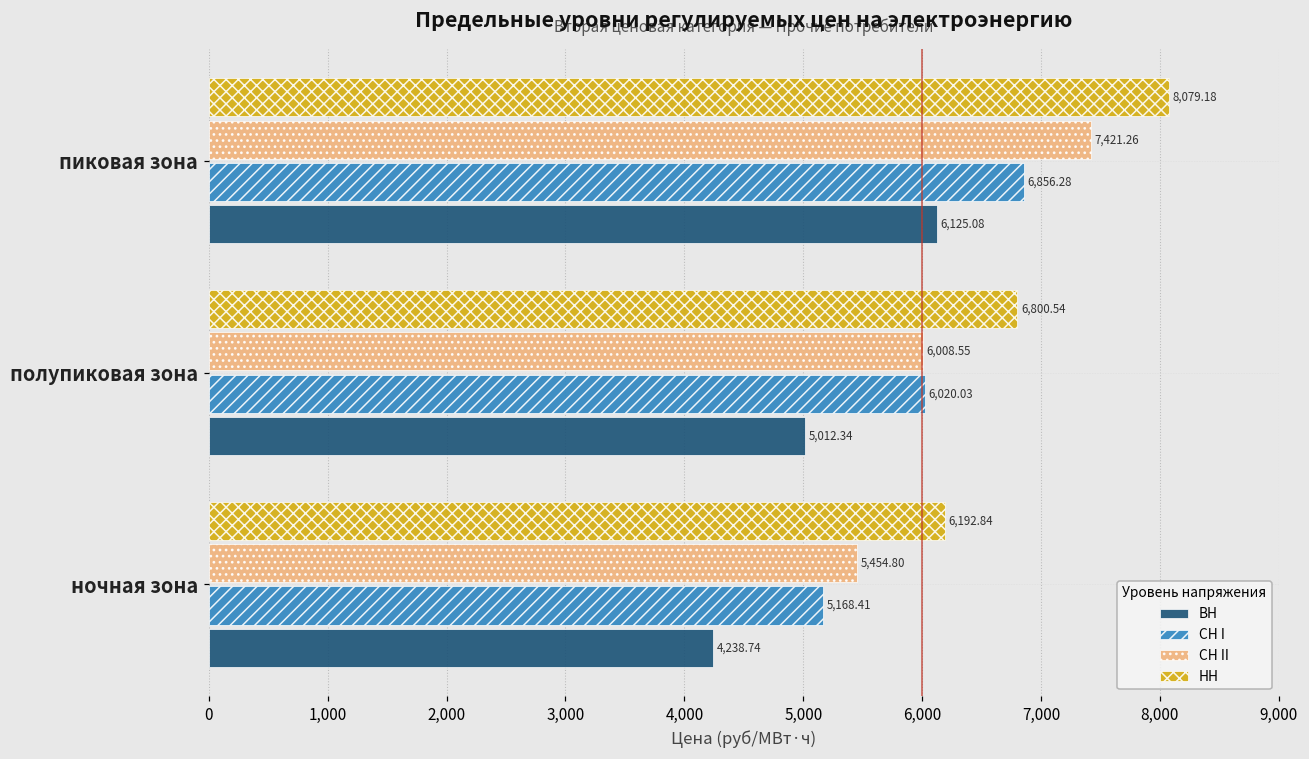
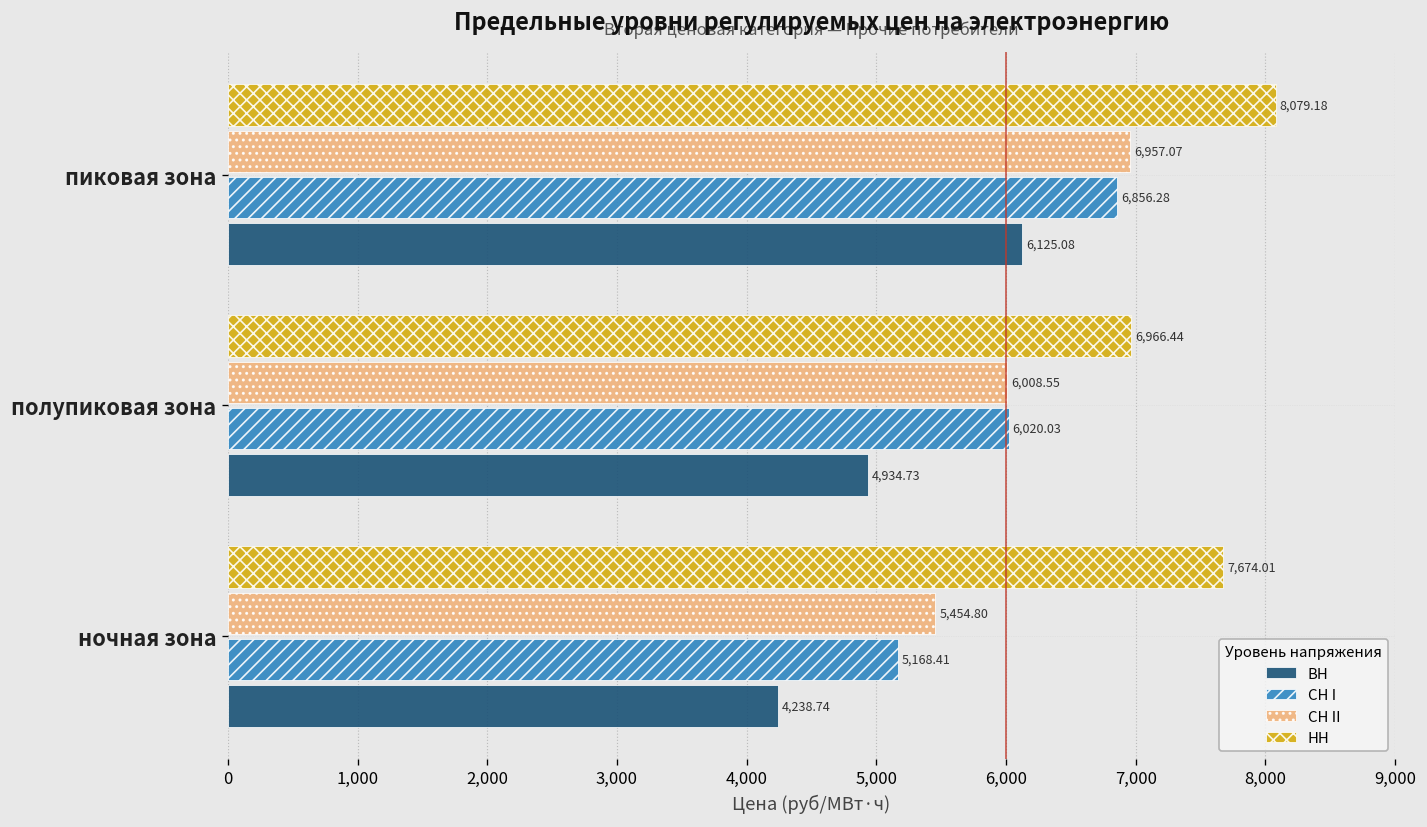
  {
    "ВН": {
      "пиковая зона": "6,125.08",
-     "полупиковая зона": "5,012.34",
+     "полупиковая зона": "4,934.73",
      "ночная зона": "4,238.74"
    },
    "СН I": {
      "пиковая зона": "6,856.28",
      "полупиковая зона": "6,020.03",
      "ночная зона": "5,168.41"
    },
    "СН II": {
-     "пиковая зона": "7,421.26",
+     "пиковая зона": "6,957.07",
      "полупиковая зона": "6,008.55",
      "ночная зона": "5,454.80"
    },
    "НН": {
      "пиковая зона": "8,079.18",
-     "полупиковая зона": "6,800.54",
-     "ночная зона": "6,192.84"
+     "полупиковая зона": "6,966.44",
+     "ночная зона": "7,674.01"
    }
  }
